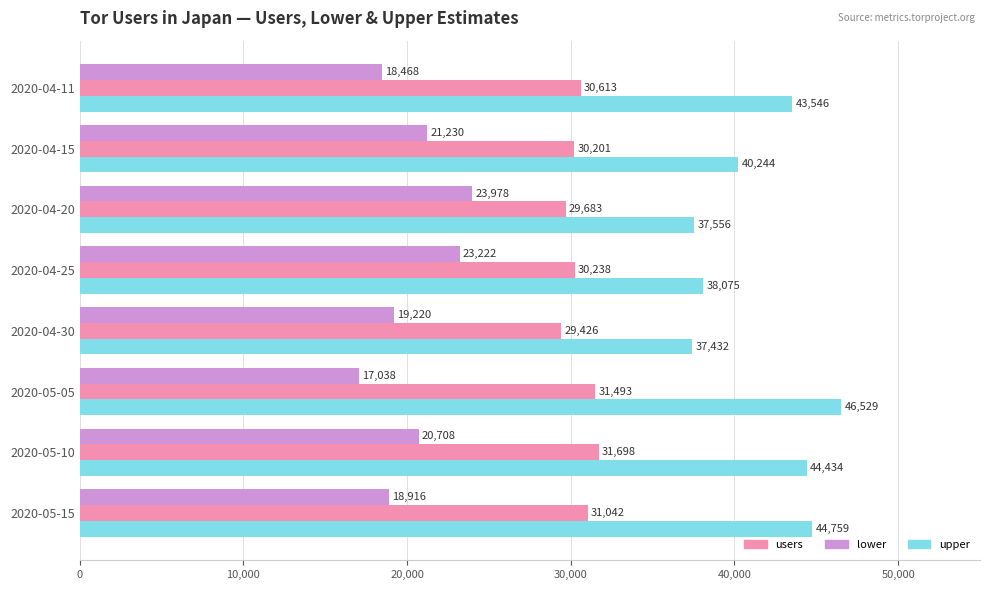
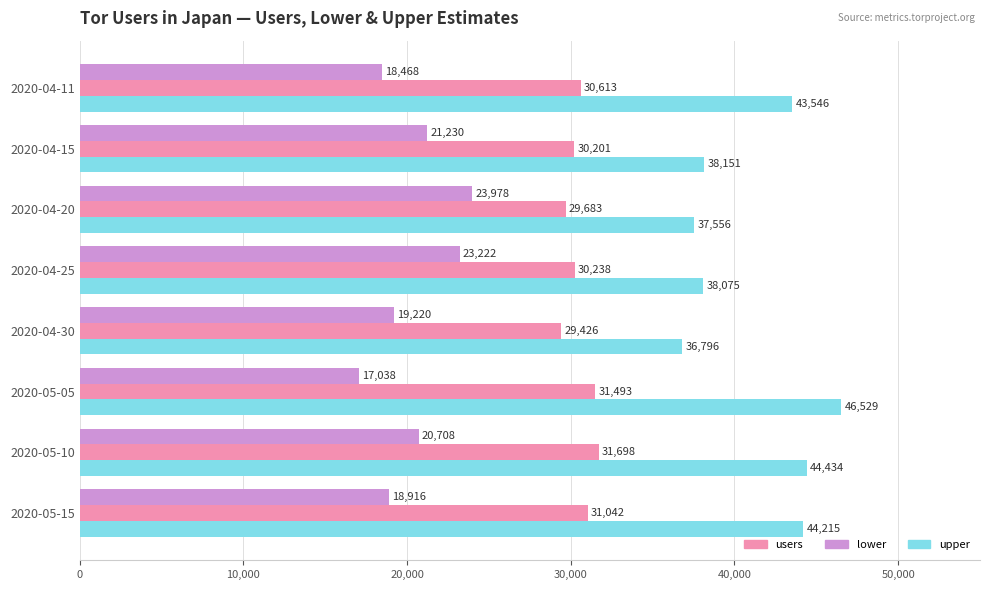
  {
    "upper": {
      "2020-04-11": "43,546",
-     "2020-04-15": "40,244",
+     "2020-04-15": "38,151",
      "2020-04-20": "37,556",
      "2020-04-25": "38,075",
-     "2020-04-30": "37,432",
+     "2020-04-30": "36,796",
      "2020-05-05": "46,529",
      "2020-05-10": "44,434",
-     "2020-05-15": "44,759"
+     "2020-05-15": "44,215"
    }
  }
